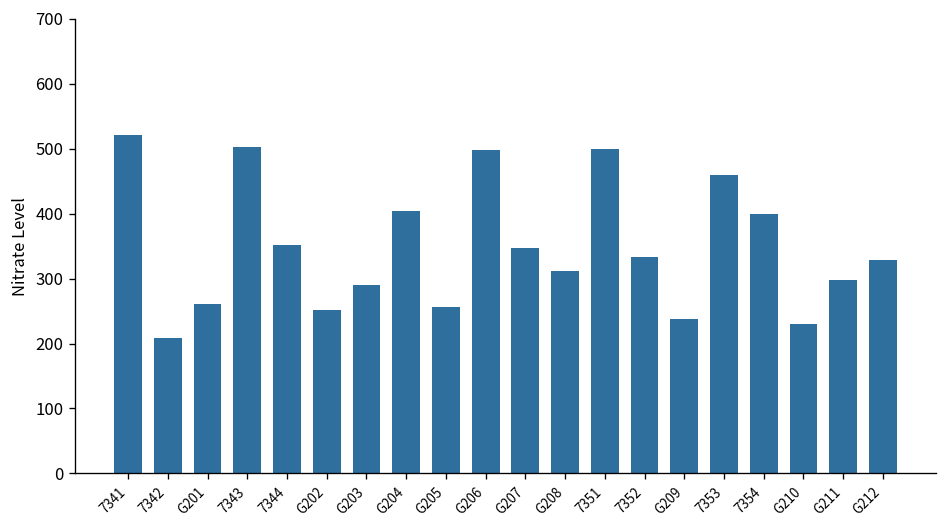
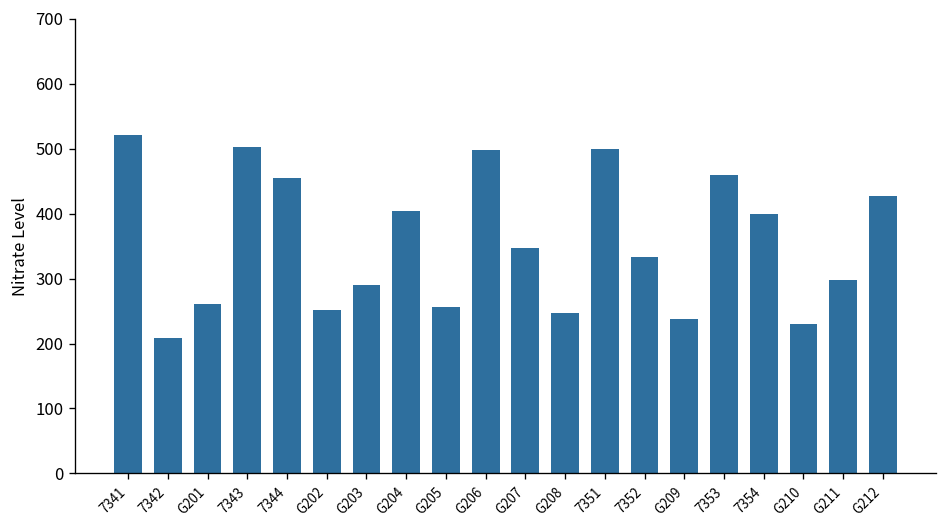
  {
    "7341": 520,
    "7342": 210,
    "G201": 260,
    "7343": 500,
-   "7344": 350,
+   "7344": 460,
    "G202": 250,
    "G203": 290,
    "G204": 400,
    "G205": 260,
    "G206": 500,
    "G207": 350,
-   "G208": 310,
+   "G208": 250,
    "7351": 500,
    "7352": 330,
    "G209": 240,
    "7353": 460,
    "7354": 400,
    "G210": 230,
    "G211": 300,
-   "G212": 330
+   "G212": 430
  }
